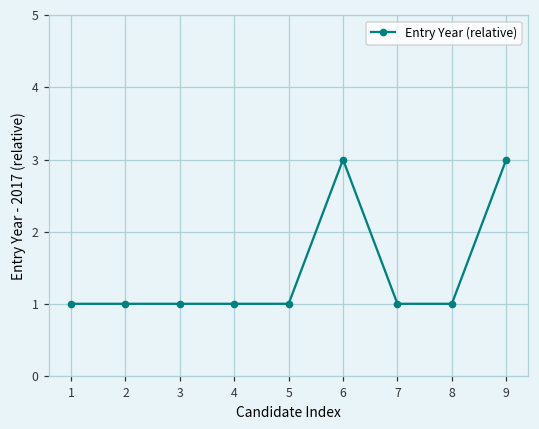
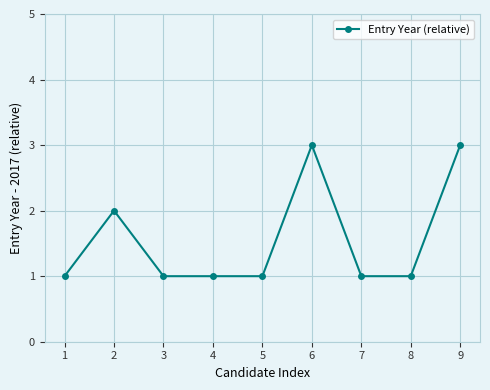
  {
    "1": 1.0,
-   "2": 1.0,
+   "2": 2.0,
    "3": 1.0,
    "4": 1.0,
    "5": 1.0,
    "6": 3.0,
    "7": 1.0,
    "8": 1.0,
    "9": 3.0
  }
